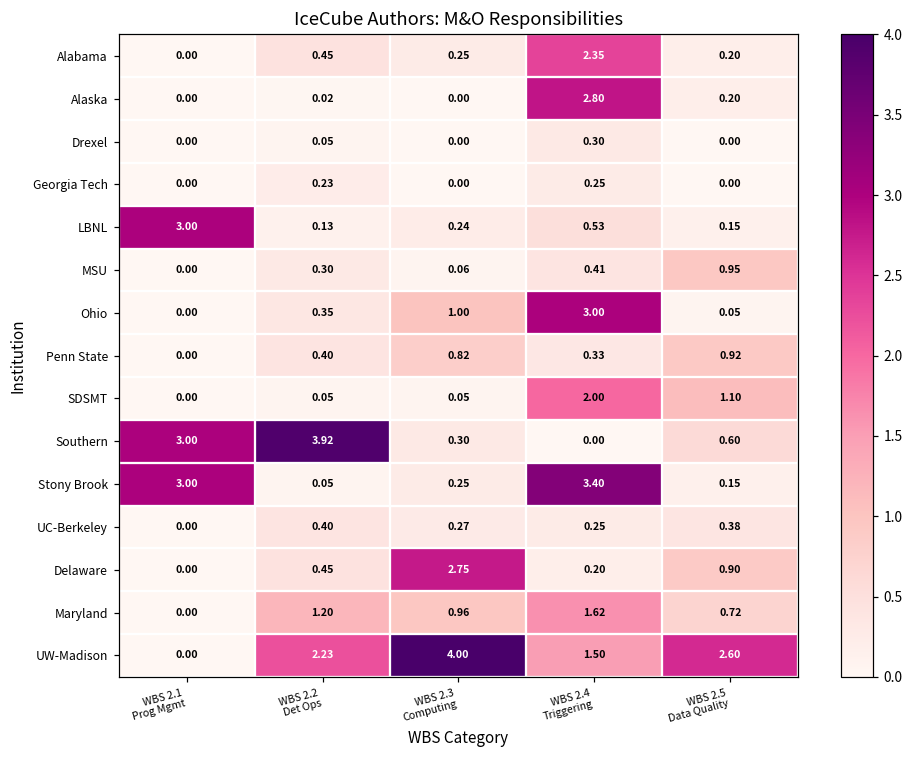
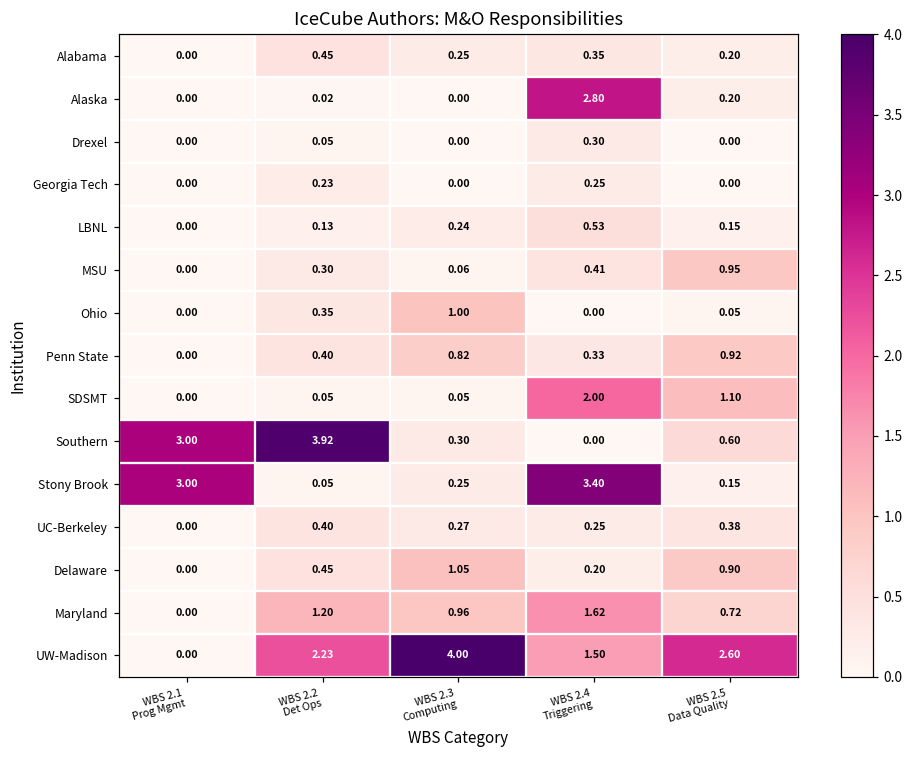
  {
    "Alabama": {
      "WBS 2.1 Prog Mgmt": 0.00,
      "WBS 2.2 Det Ops": 0.45,
      "WBS 2.3 Computing": 0.25,
-     "WBS 2.4 Triggering": 2.35,
+     "WBS 2.4 Triggering": 0.35,
      "WBS 2.5 Data Quality": 0.20
    },
    "Alaska": {
      "WBS 2.1 Prog Mgmt": 0.00,
      "WBS 2.2 Det Ops": 0.02,
      "WBS 2.3 Computing": 0.00,
      "WBS 2.4 Triggering": 2.80,
      "WBS 2.5 Data Quality": 0.20
    },
    "Drexel": {
      "WBS 2.1 Prog Mgmt": 0.00,
      "WBS 2.2 Det Ops": 0.05,
      "WBS 2.3 Computing": 0.00,
      "WBS 2.4 Triggering": 0.30,
      "WBS 2.5 Data Quality": 0.00
    },
    "Georgia Tech": {
      "WBS 2.1 Prog Mgmt": 0.00,
      "WBS 2.2 Det Ops": 0.23,
      "WBS 2.3 Computing": 0.00,
      "WBS 2.4 Triggering": 0.25,
      "WBS 2.5 Data Quality": 0.00
    },
    "LBNL": {
-     "WBS 2.1 Prog Mgmt": 3.00,
+     "WBS 2.1 Prog Mgmt": 0.00,
      "WBS 2.2 Det Ops": 0.13,
      "WBS 2.3 Computing": 0.24,
      "WBS 2.4 Triggering": 0.53,
      "WBS 2.5 Data Quality": 0.15
    },
    "MSU": {
      "WBS 2.1 Prog Mgmt": 0.00,
      "WBS 2.2 Det Ops": 0.30,
      "WBS 2.3 Computing": 0.06,
      "WBS 2.4 Triggering": 0.41,
      "WBS 2.5 Data Quality": 0.95
    },
    "Ohio": {
      "WBS 2.1 Prog Mgmt": 0.00,
      "WBS 2.2 Det Ops": 0.35,
      "WBS 2.3 Computing": 1.00,
-     "WBS 2.4 Triggering": 3.00,
+     "WBS 2.4 Triggering": 0.00,
      "WBS 2.5 Data Quality": 0.05
    },
    "Penn State": {
      "WBS 2.1 Prog Mgmt": 0.00,
      "WBS 2.2 Det Ops": 0.40,
      "WBS 2.3 Computing": 0.82,
      "WBS 2.4 Triggering": 0.33,
      "WBS 2.5 Data Quality": 0.92
    },
    "SDSMT": {
      "WBS 2.1 Prog Mgmt": 0.00,
      "WBS 2.2 Det Ops": 0.05,
      "WBS 2.3 Computing": 0.05,
      "WBS 2.4 Triggering": 2.00,
      "WBS 2.5 Data Quality": 1.10
    },
    "Southern": {
      "WBS 2.1 Prog Mgmt": 3.00,
      "WBS 2.2 Det Ops": 3.92,
      "WBS 2.3 Computing": 0.30,
      "WBS 2.4 Triggering": 0.00,
      "WBS 2.5 Data Quality": 0.60
    },
    "Stony Brook": {
      "WBS 2.1 Prog Mgmt": 3.00,
      "WBS 2.2 Det Ops": 0.05,
      "WBS 2.3 Computing": 0.25,
      "WBS 2.4 Triggering": 3.40,
      "WBS 2.5 Data Quality": 0.15
    },
    "UC-Berkeley": {
      "WBS 2.1 Prog Mgmt": 0.00,
      "WBS 2.2 Det Ops": 0.40,
      "WBS 2.3 Computing": 0.27,
      "WBS 2.4 Triggering": 0.25,
      "WBS 2.5 Data Quality": 0.38
    },
    "Delaware": {
      "WBS 2.1 Prog Mgmt": 0.00,
      "WBS 2.2 Det Ops": 0.45,
-     "WBS 2.3 Computing": 2.75,
+     "WBS 2.3 Computing": 1.05,
      "WBS 2.4 Triggering": 0.20,
      "WBS 2.5 Data Quality": 0.90
    },
    "Maryland": {
      "WBS 2.1 Prog Mgmt": 0.00,
      "WBS 2.2 Det Ops": 1.20,
      "WBS 2.3 Computing": 0.96,
      "WBS 2.4 Triggering": 1.62,
      "WBS 2.5 Data Quality": 0.72
    },
    "UW-Madison": {
      "WBS 2.1 Prog Mgmt": 0.00,
      "WBS 2.2 Det Ops": 2.23,
      "WBS 2.3 Computing": 4.00,
      "WBS 2.4 Triggering": 1.50,
      "WBS 2.5 Data Quality": 2.60
    }
  }
